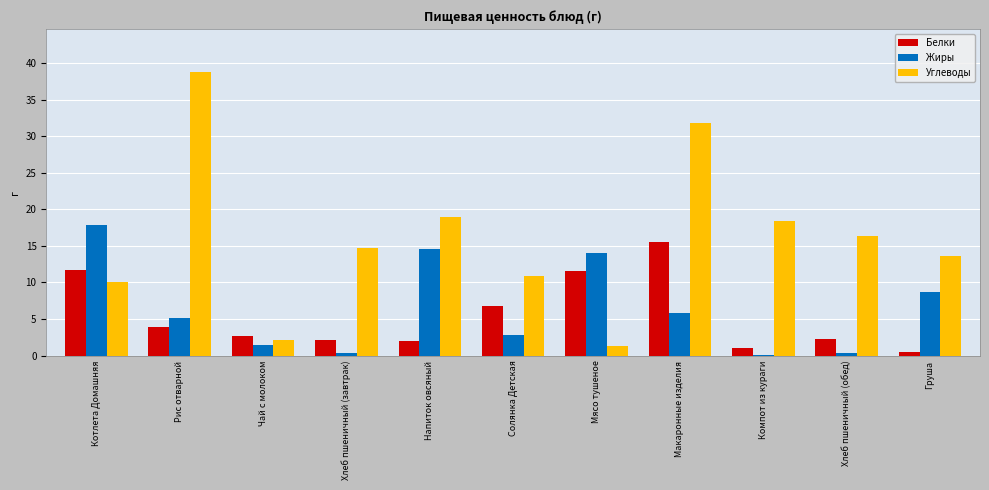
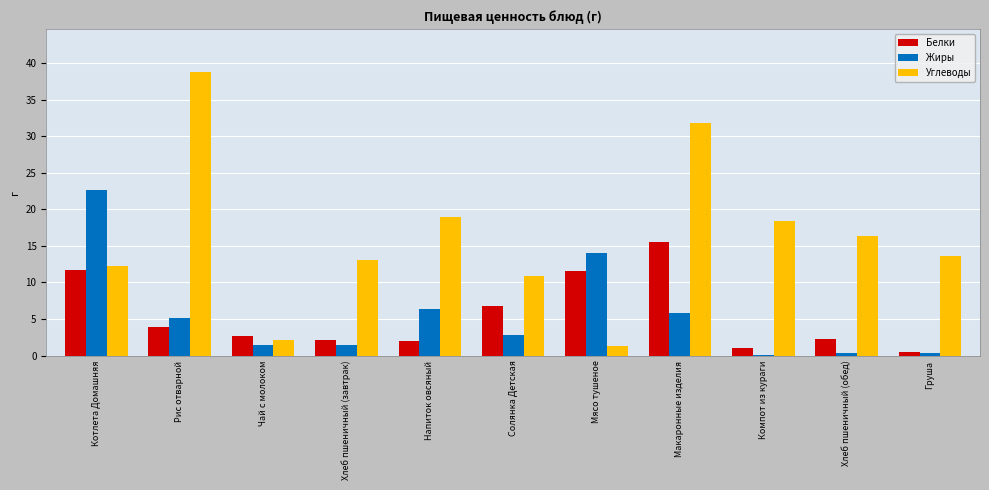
  {
    "Белки": {
      "Котлета Домашняя": 12,
      "Рис отварной": 4,
      "Чай с молоком": 3,
      "Хлеб пшеничный (завтрак)": 2,
      "Напиток овсяный": 2,
      "Солянка Детская": 7,
      "Мясо тушеное": 12,
      "Макаронные изделия": 16,
      "Компот из кураги": 1,
      "Хлеб пшеничный (обед)": 2,
      "Груша": 1
    },
    "Жиры": {
-     "Котлета Домашняя": 18,
+     "Котлета Домашняя": 23,
      "Рис отварной": 5,
      "Чай с молоком": 1,
-     "Хлеб пшеничный (завтрак)": 0,
-     "Напиток овсяный": 15,
+     "Хлеб пшеничный (завтрак)": 1,
+     "Напиток овсяный": 6,
      "Солянка Детская": 3,
      "Мясо тушеное": 14,
      "Макаронные изделия": 6,
-     "Груша": 9
+     "Груша": 0
    },
    "Углеводы": {
-     "Котлета Домашняя": 10,
+     "Котлета Домашняя": 12,
      "Рис отварной": 39,
      "Чай с молоком": 2,
-     "Хлеб пшеничный (завтрак)": 15,
+     "Хлеб пшеничный (завтрак)": 13,
      "Напиток овсяный": 19,
      "Солянка Детская": 11,
      "Мясо тушеное": 1,
      "Макаронные изделия": 32,
      "Компот из кураги": 18,
      "Хлеб пшеничный (обед)": 16,
      "Груша": 14
    }
  }
